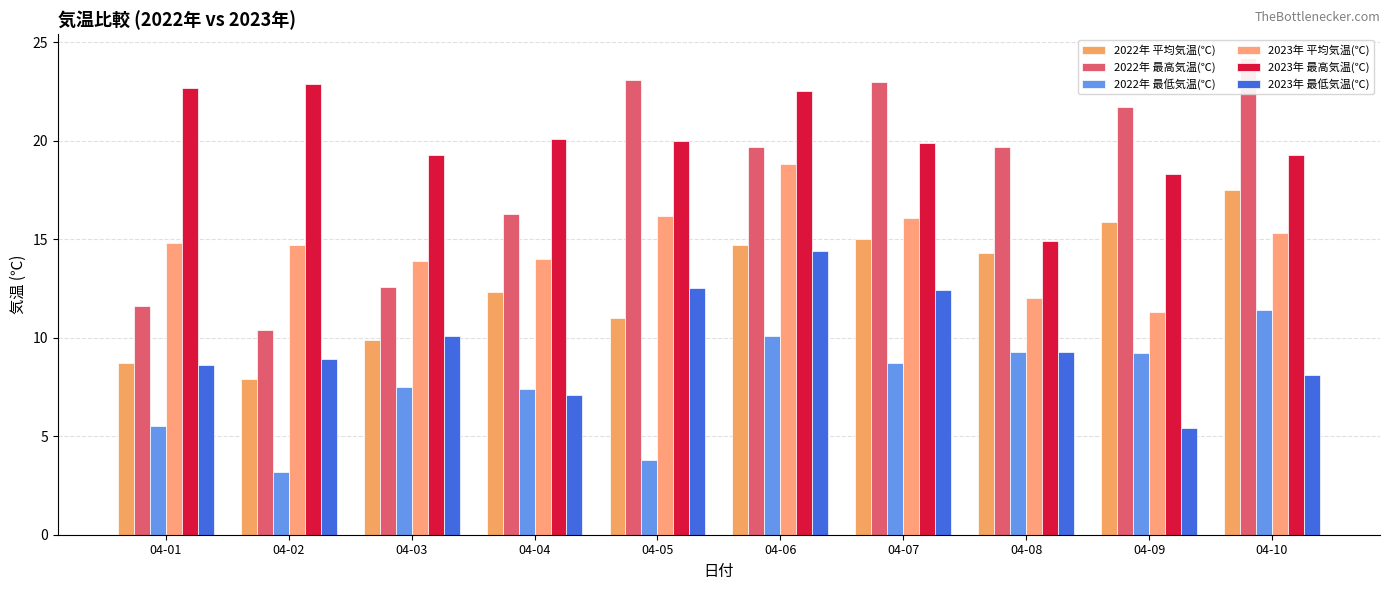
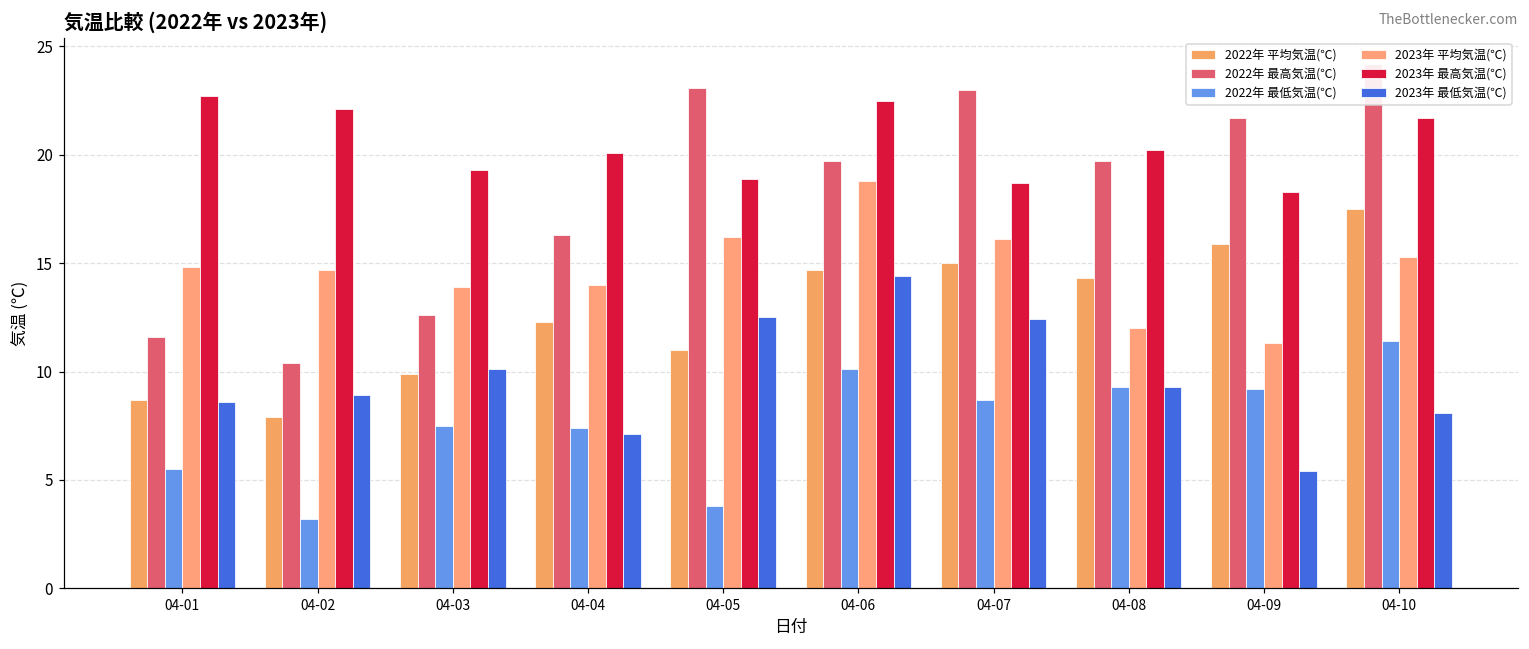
  {
    "2022年 最高気温(℃)": {
      "04-01": 11.6,
      "04-02": 10.4,
      "04-03": 12.6,
      "04-04": 16.3,
      "04-05": 23.1,
      "04-06": 19.7,
      "04-07": 23.0,
      "04-08": 19.7,
      "04-09": 21.7
    },
    "2023年 最高気温(℃)": {
      "04-01": 22.7,
-     "04-02": 22.9,
+     "04-02": 22.1,
      "04-03": 19.3,
      "04-04": 20.1,
-     "04-05": 20.0,
+     "04-05": 18.9,
      "04-06": 22.5,
-     "04-07": 19.9,
-     "04-08": 14.9,
+     "04-07": 18.7,
+     "04-08": 20.2,
      "04-09": 18.3,
-     "04-10": 19.3
+     "04-10": 21.7
    }
  }
